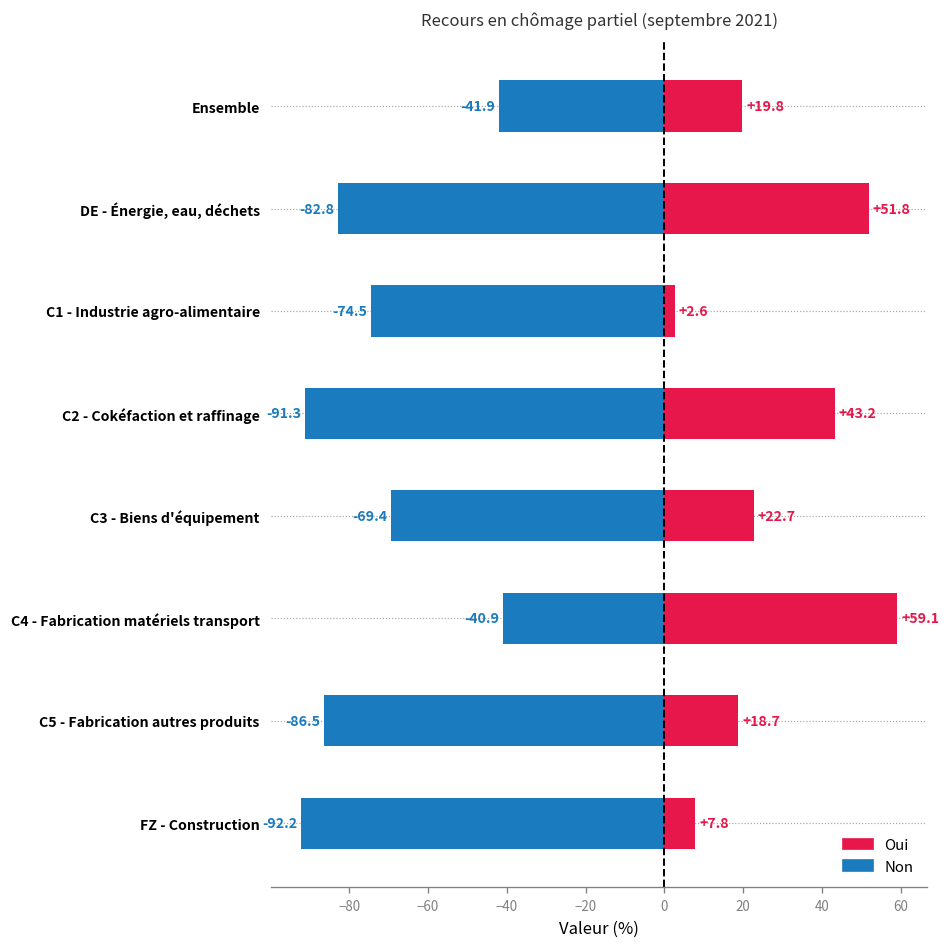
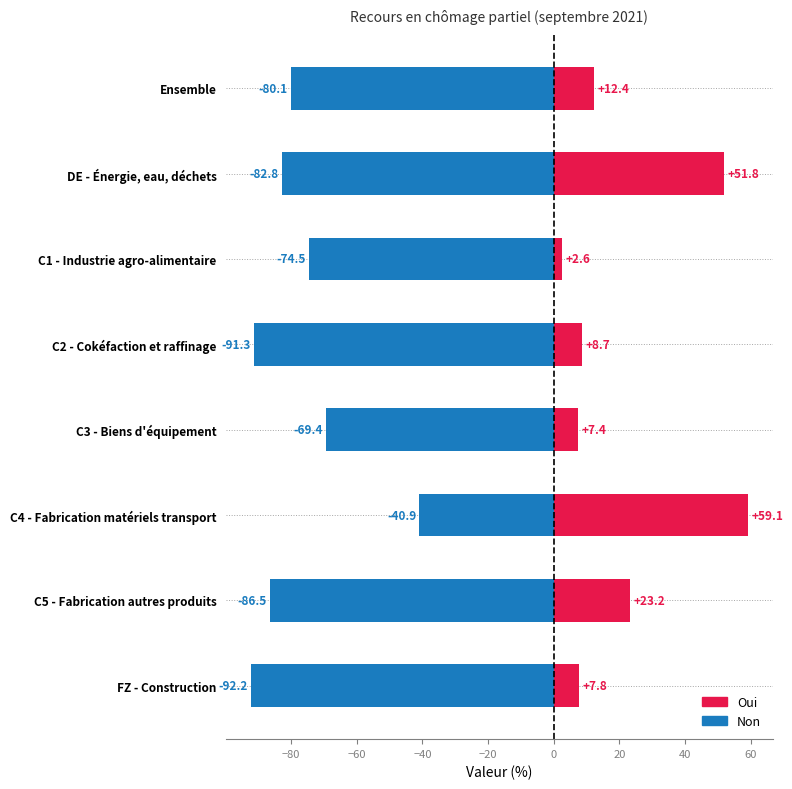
  {
    "Non": {
-     "Ensemble": "-41.9",
+     "Ensemble": "-80.1",
      "DE - Énergie, eau, déchets": "-82.8",
      "C1 - Industrie agro-alimentaire": "-74.5",
      "C2 - Cokéfaction et raffinage": "-91.3",
      "C3 - Biens d'équipement": "-69.4",
      "C4 - Fabrication matériels transport": "-40.9",
      "C5 - Fabrication autres produits": "-86.5",
      "FZ - Construction": "-92.2"
    },
    "Oui": {
-     "Ensemble": "+19.8",
+     "Ensemble": "+12.4",
      "DE - Énergie, eau, déchets": "+51.8",
      "C1 - Industrie agro-alimentaire": "+2.6",
-     "C2 - Cokéfaction et raffinage": "+43.2",
-     "C3 - Biens d'équipement": "+22.7",
+     "C2 - Cokéfaction et raffinage": "+8.7",
+     "C3 - Biens d'équipement": "+7.4",
      "C4 - Fabrication matériels transport": "+59.1",
-     "C5 - Fabrication autres produits": "+18.7",
+     "C5 - Fabrication autres produits": "+23.2",
      "FZ - Construction": "+7.8"
    }
  }
